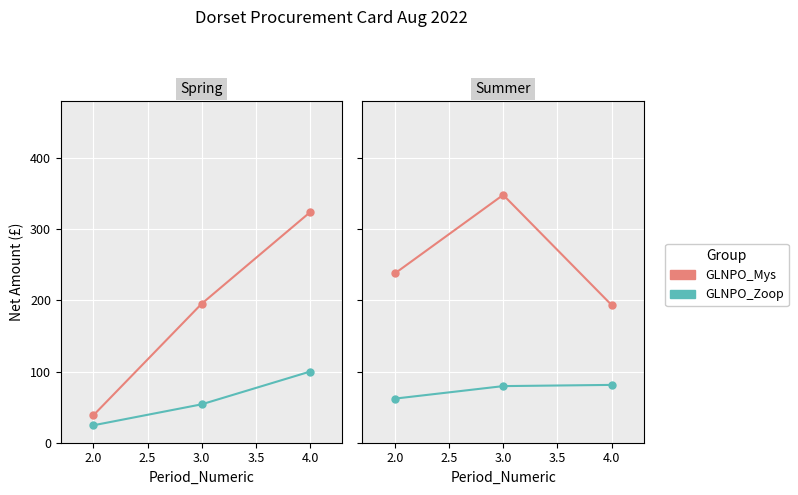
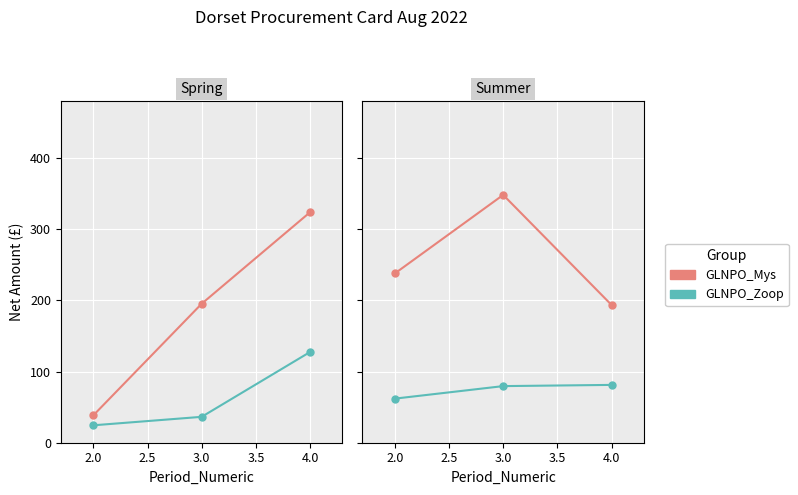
  {
    "Spring": {
      "GLNPO_Mys": {
        "2.0": 40,
        "3.0": 200,
        "4.0": 320
      },
      "GLNPO_Zoop": {
        "2.0": 20,
-       "3.0": 50,
-       "4.0": 100
+       "3.0": 40,
+       "4.0": 130
      }
    }
  }
